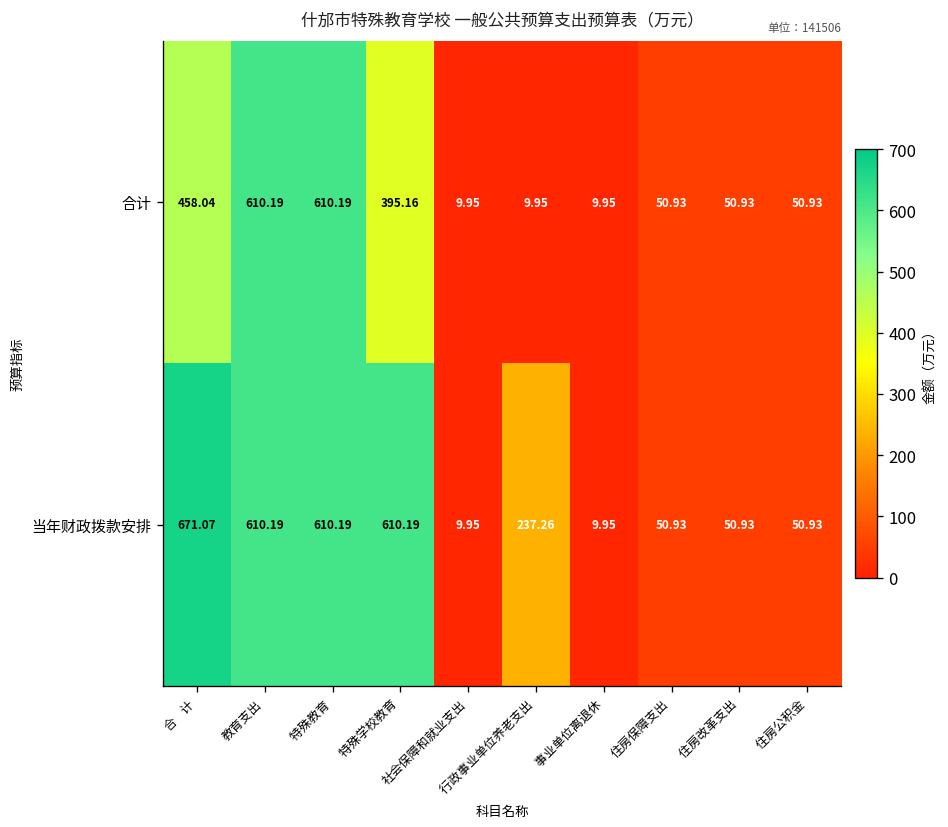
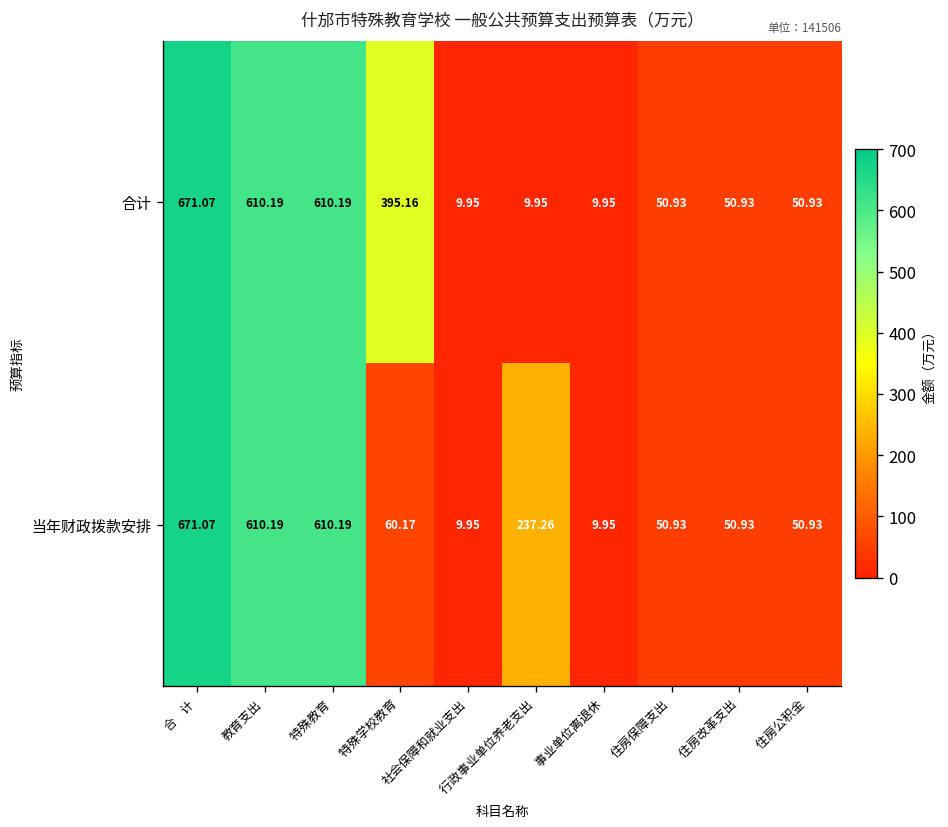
  {
    "合计": {
-     "合 计": 458.04,
+     "合 计": 671.07,
      "教育支出": 610.19,
      "特殊教育": 610.19,
      "特殊学校教育": 395.16,
      "社会保障和就业支出": 9.95,
      "行政事业单位养老支出": 9.95,
      "事业单位离退休": 9.95,
      "住房保障支出": 50.93,
      "住房改革支出": 50.93,
      "住房公积金": 50.93
    },
    "当年财政拨款安排": {
      "合 计": 671.07,
      "教育支出": 610.19,
      "特殊教育": 610.19,
-     "特殊学校教育": 610.19,
+     "特殊学校教育": 60.17,
      "社会保障和就业支出": 9.95,
      "行政事业单位养老支出": 237.26,
      "事业单位离退休": 9.95,
      "住房保障支出": 50.93,
      "住房改革支出": 50.93,
      "住房公积金": 50.93
    }
  }
